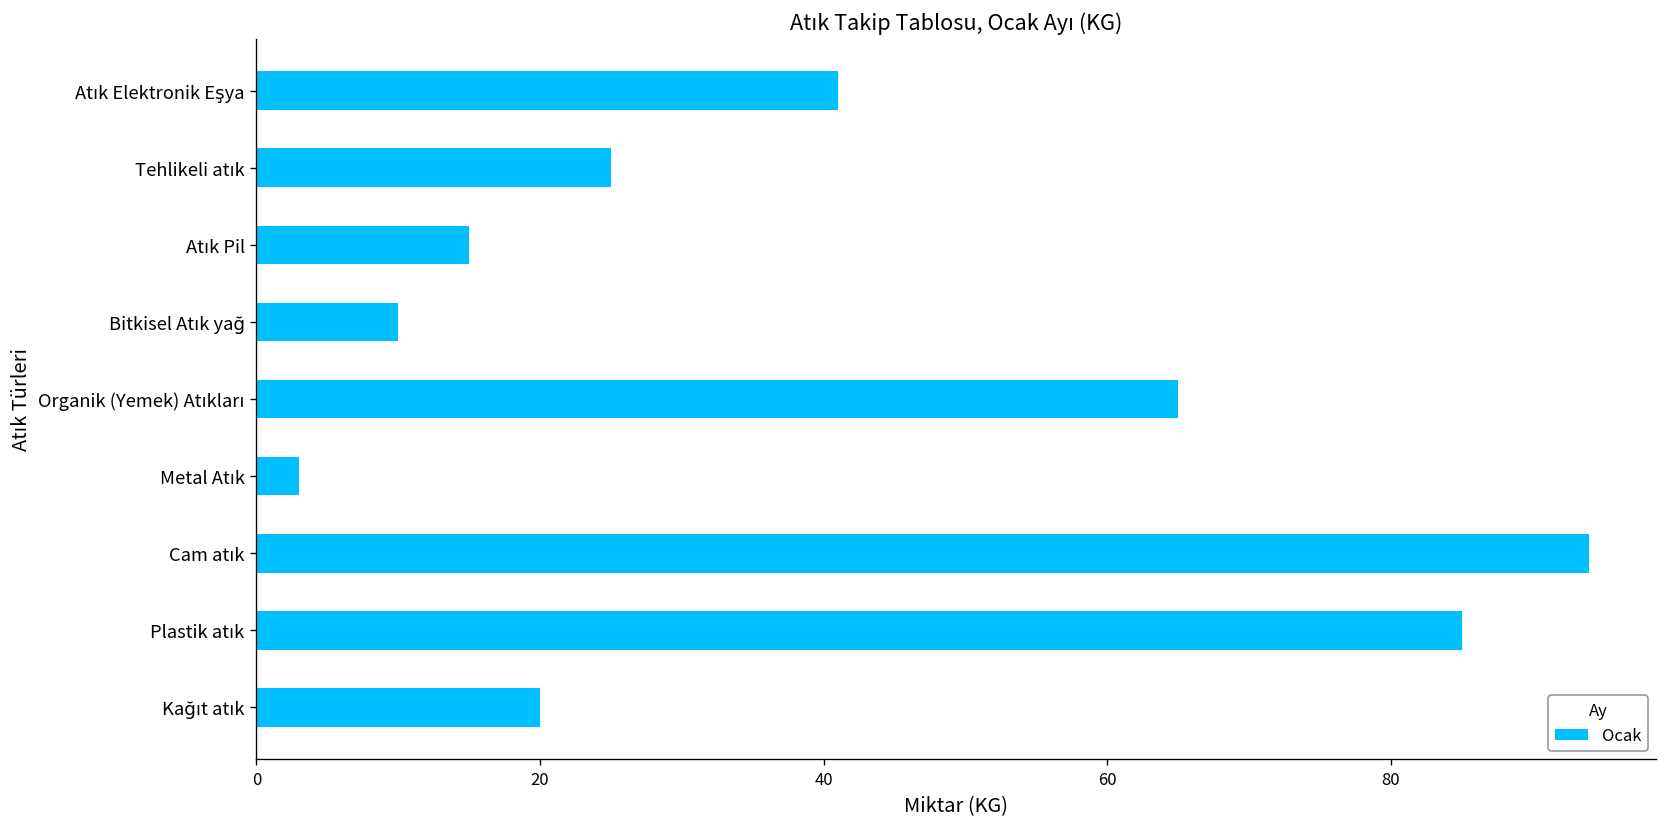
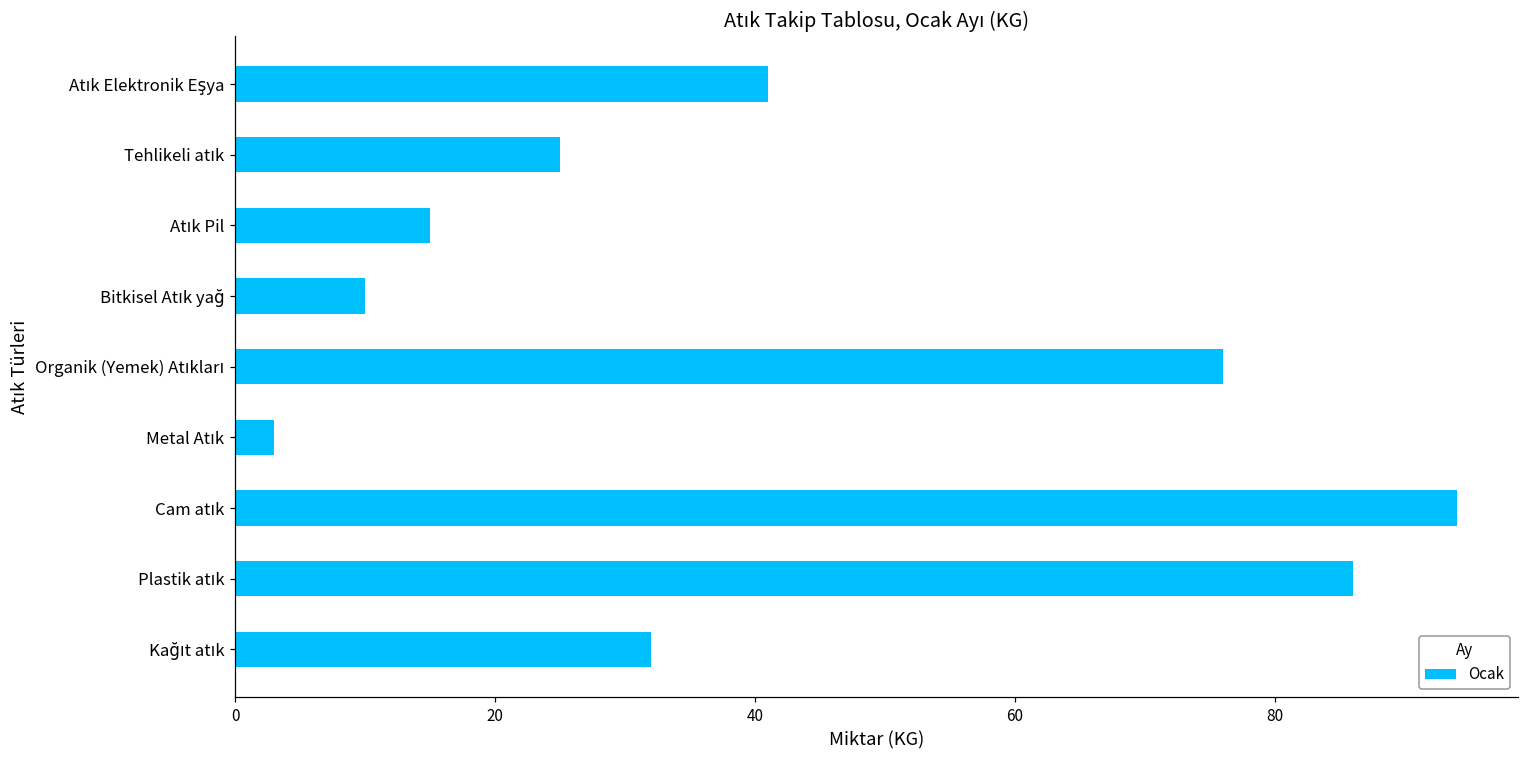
  {
    "Atık Elektronik Eşya": 41,
    "Tehlikeli atık": 25,
    "Atık Pil": 15,
    "Bitkisel Atık yağ": 10,
-   "Organik (Yemek) Atıkları": 65,
+   "Organik (Yemek) Atıkları": 76,
    "Metal Atık": 3,
    "Cam atık": 94,
-   "Plastik atık": 85,
-   "Kağıt atık": 20
+   "Plastik atık": 86,
+   "Kağıt atık": 32
  }
